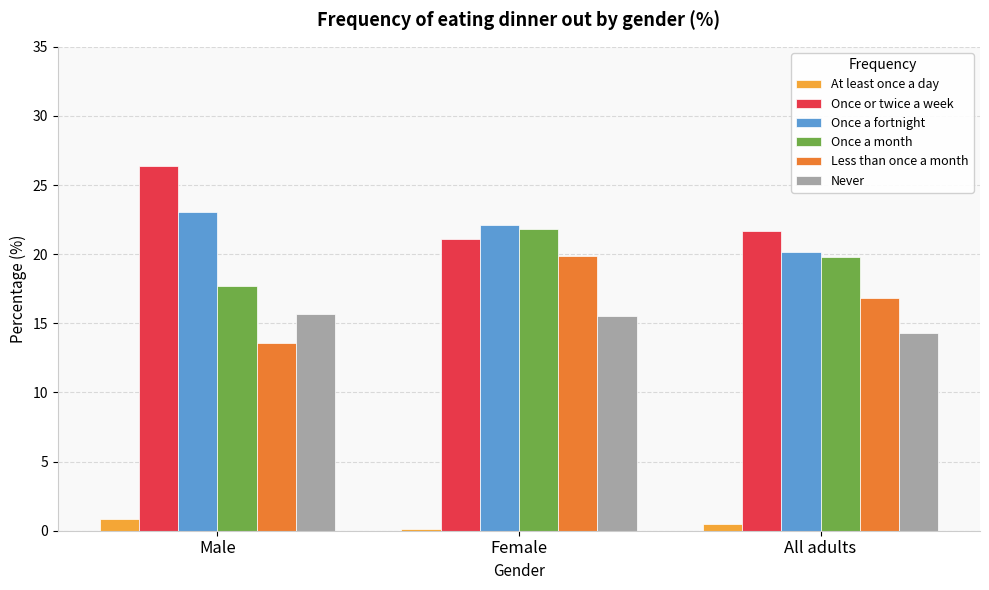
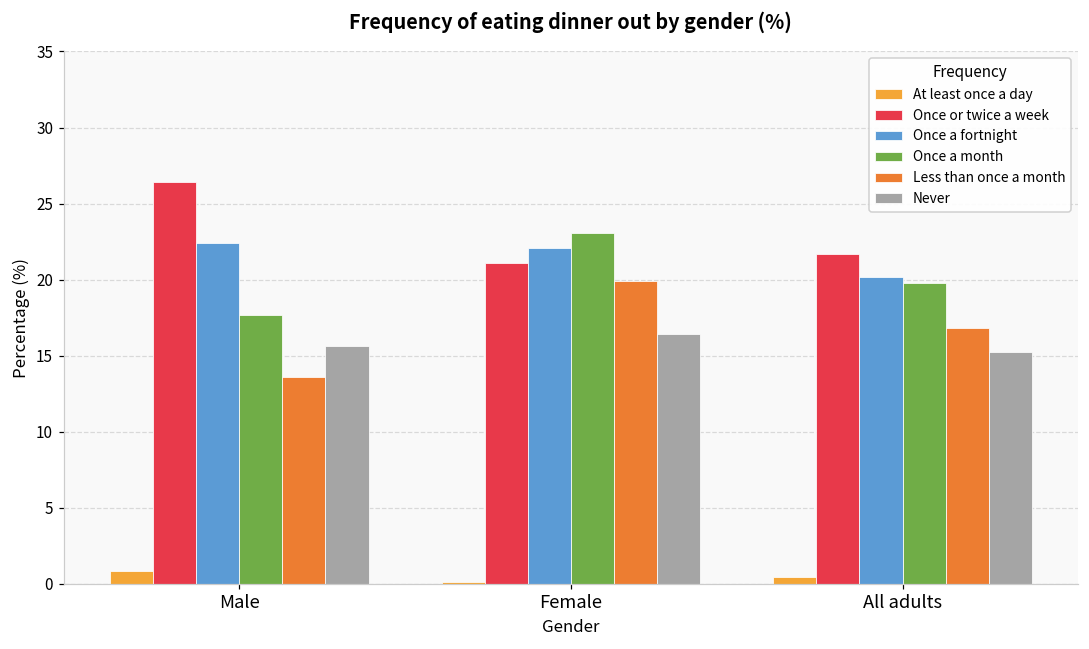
  {
    "Once or twice a week": {
      "Male": 26.4,
      "Female": 21.1,
      "All adults": 21.7
    },
    "Once a fortnight": {
-     "Male": 23.1,
+     "Male": 22.4,
      "Female": 22.1,
      "All adults": 20.2
    },
    "Once a month": {
      "Male": 17.7,
-     "Female": 21.8,
+     "Female": 23.1,
      "All adults": 19.8
    },
    "Never": {
      "Male": 15.7,
-     "Female": 15.5,
-     "All adults": 14.3
+     "Female": 16.4,
+     "All adults": 15.3
    }
  }
